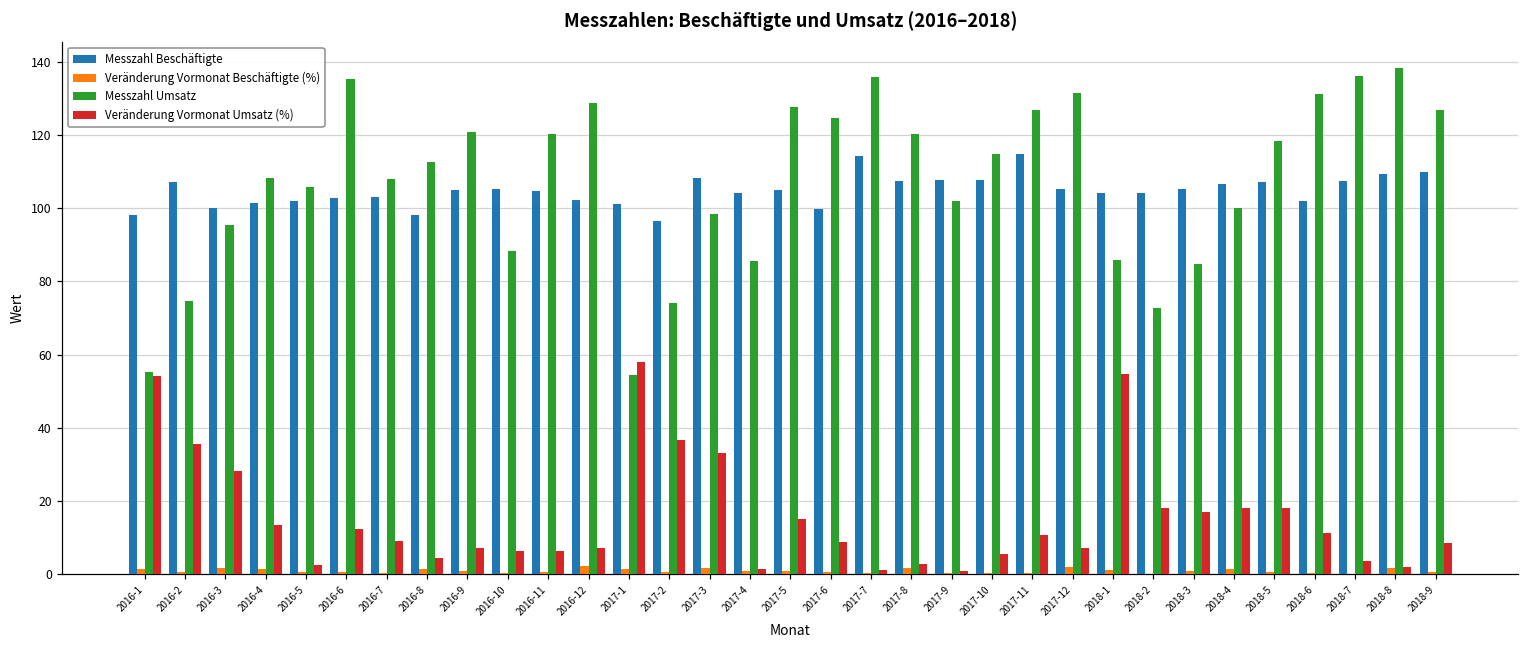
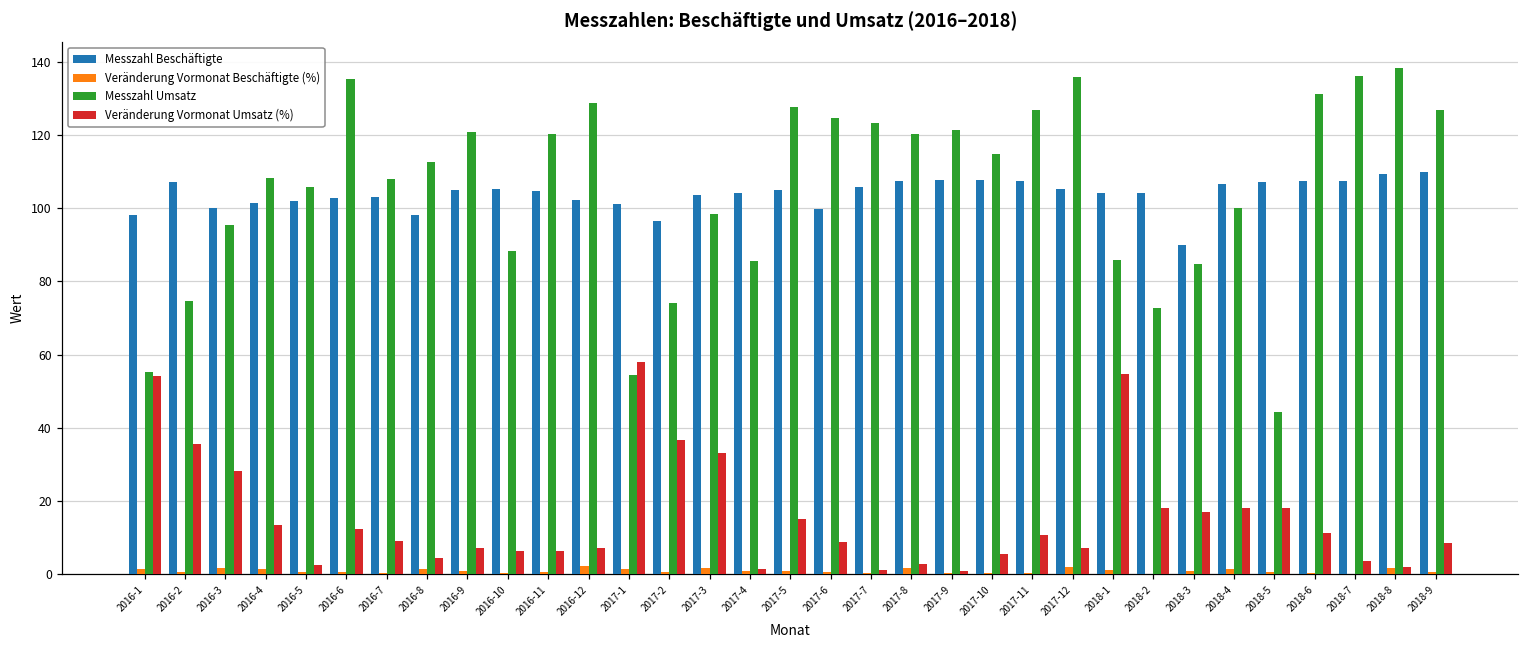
  {
    "Messzahl Beschäftigte": {
      "2016-1": 98,
      "2016-2": 107,
      "2016-3": 100,
      "2016-4": 102,
      "2016-5": 102,
      "2016-6": 103,
      "2016-7": 103,
      "2016-8": 98,
      "2016-9": 105,
      "2016-10": 105,
      "2016-11": 105,
      "2016-12": 102,
      "2017-1": 101,
      "2017-2": 97,
-     "2017-3": 108,
+     "2017-3": 104,
      "2017-4": 104,
      "2017-5": 105,
      "2017-6": 100,
-     "2017-7": 114,
+     "2017-7": 106,
      "2017-8": 108,
      "2017-9": 108,
      "2017-10": 108,
-     "2017-11": 115,
+     "2017-11": 108,
      "2017-12": 105,
      "2018-1": 104,
      "2018-2": 104,
-     "2018-3": 105,
+     "2018-3": 90,
      "2018-4": 107,
      "2018-5": 107,
-     "2018-6": 102,
+     "2018-6": 108,
      "2018-7": 108,
      "2018-8": 109,
      "2018-9": 110
    },
    "Veränderung Vormonat Beschäftigte (%)": {
      "2016-1": 1,
      "2016-3": 2,
      "2016-4": 1,
      "2016-8": 1,
      "2016-12": 2,
      "2017-1": 1,
      "2017-3": 2,
      "2017-5": 1,
      "2017-8": 2,
      "2017-12": 2,
      "2018-1": 1,
      "2018-2": 0,
      "2018-3": 1,
      "2018-4": 1,
      "2018-7": 0,
      "2018-8": 2
    },
    "Messzahl Umsatz": {
      "2016-1": 55,
      "2016-2": 75,
      "2016-3": 96,
      "2016-4": 108,
      "2016-5": 106,
      "2016-6": 136,
      "2016-7": 108,
      "2016-8": 113,
      "2016-9": 121,
      "2016-10": 88,
      "2016-11": 120,
      "2016-12": 129,
      "2017-1": 54,
      "2017-2": 74,
      "2017-3": 99,
      "2017-4": 86,
      "2017-5": 128,
      "2017-6": 125,
-     "2017-7": 136,
+     "2017-7": 123,
      "2017-8": 120,
-     "2017-9": 102,
+     "2017-9": 121,
      "2017-10": 115,
      "2017-11": 127,
-     "2017-12": 132,
+     "2017-12": 136,
      "2018-1": 86,
      "2018-2": 73,
      "2018-3": 85,
      "2018-4": 100,
-     "2018-5": 118,
+     "2018-5": 44,
      "2018-6": 131,
      "2018-7": 136,
      "2018-8": 139,
      "2018-9": 127
    },
    "Veränderung Vormonat Umsatz (%)": {
      "2016-1": 54,
      "2016-2": 35,
      "2016-3": 28,
      "2016-4": 13,
      "2016-5": 2,
      "2016-6": 12,
      "2016-7": 9,
      "2016-8": 4,
      "2016-9": 7,
      "2016-10": 6,
      "2016-11": 6,
      "2016-12": 7,
      "2017-1": 58,
      "2017-2": 37,
      "2017-3": 33,
      "2017-4": 1,
      "2017-5": 15,
      "2017-6": 9,
      "2017-7": 1,
      "2017-8": 3,
      "2017-9": 1,
      "2017-10": 5,
      "2017-11": 11,
      "2017-12": 7,
      "2018-1": 55,
      "2018-2": 18,
      "2018-3": 17,
      "2018-4": 18,
      "2018-5": 18,
      "2018-6": 11,
      "2018-7": 4,
      "2018-8": 2,
      "2018-9": 8
    }
  }
